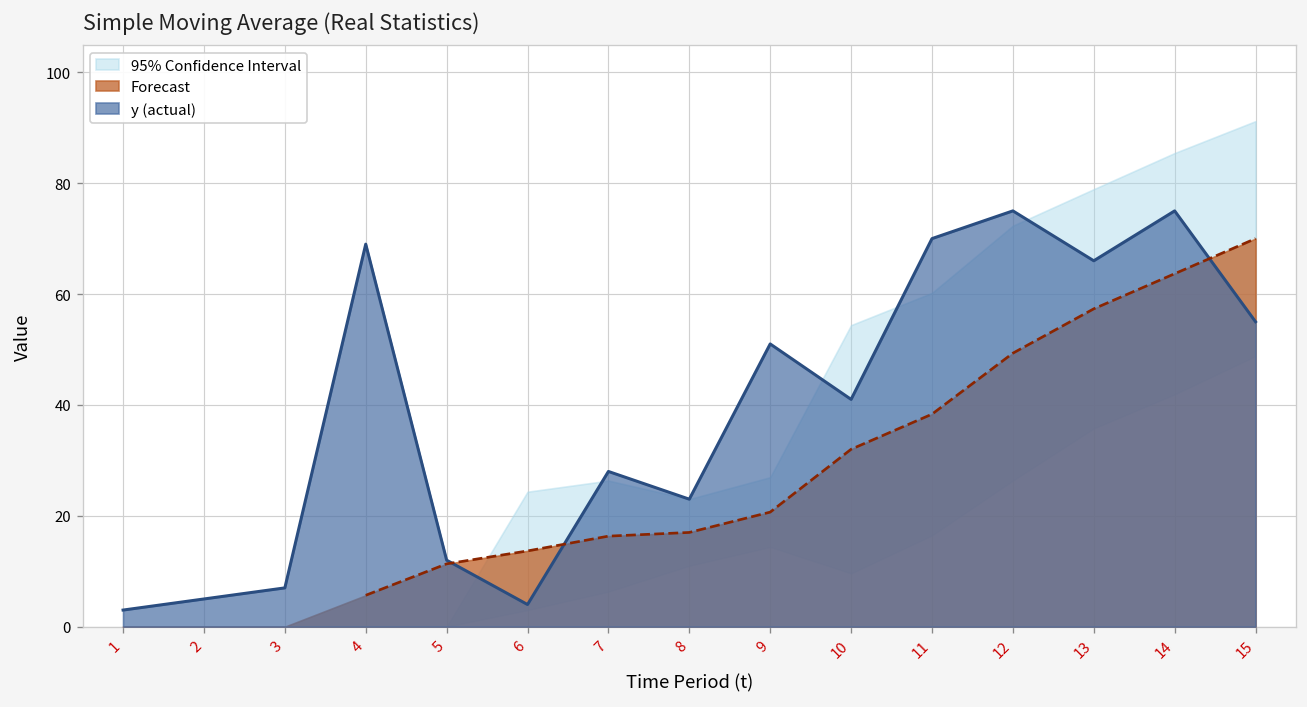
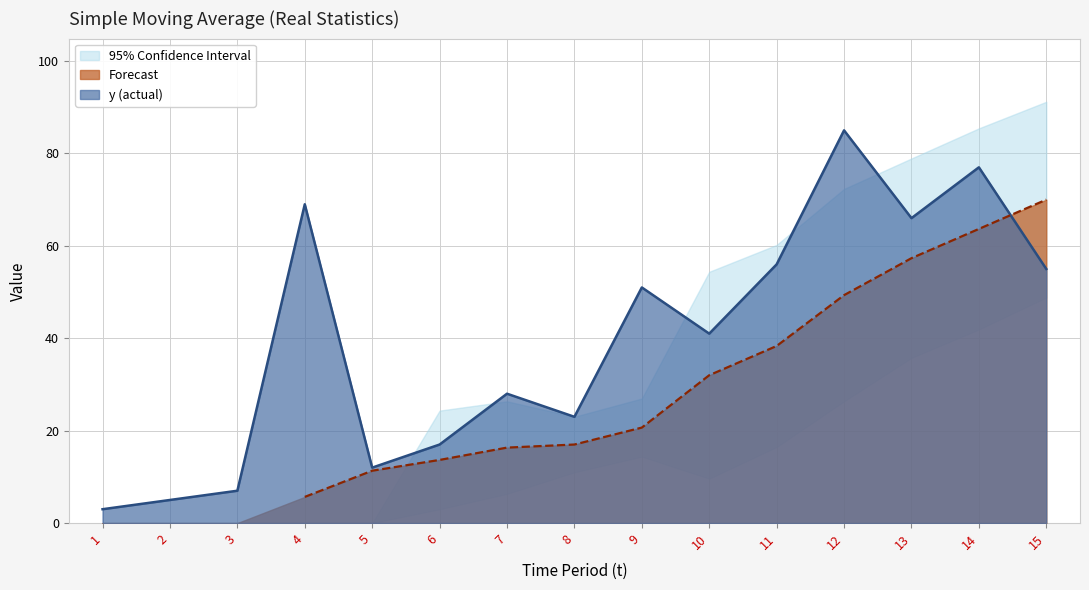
  {
    "y (actual)": {
      "1": 3,
      "2": 5,
      "3": 7,
      "4": 69,
      "5": 12,
-     "6": 4,
+     "6": 17,
      "7": 28,
      "9": 51,
      "10": 41,
-     "11": 70,
-     "12": 75,
+     "11": 56,
+     "12": 85,
      "13": 66,
-     "14": 75,
+     "14": 77,
      "15": 55
    }
  }
